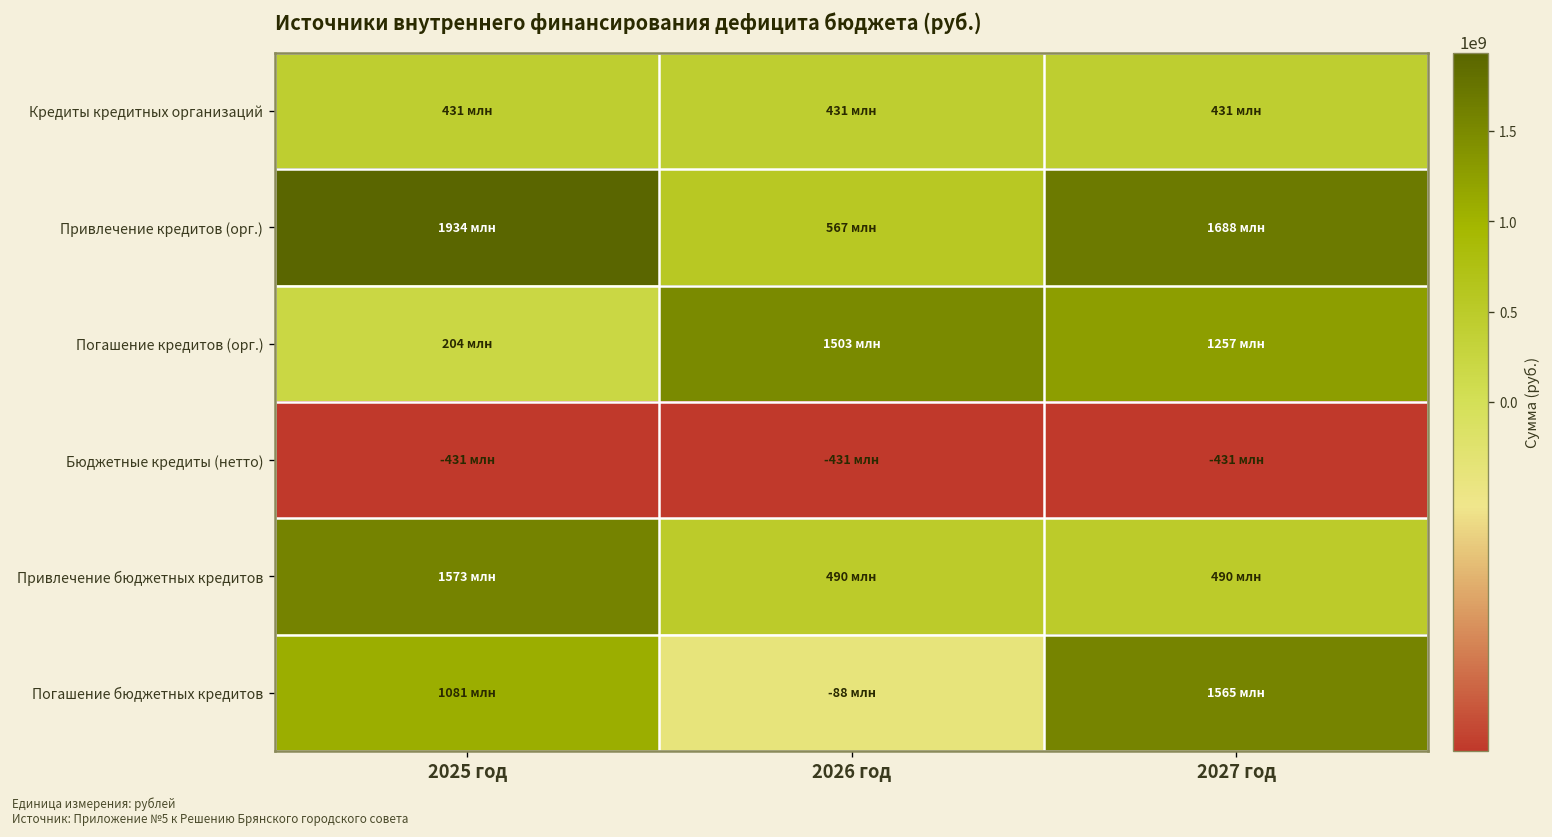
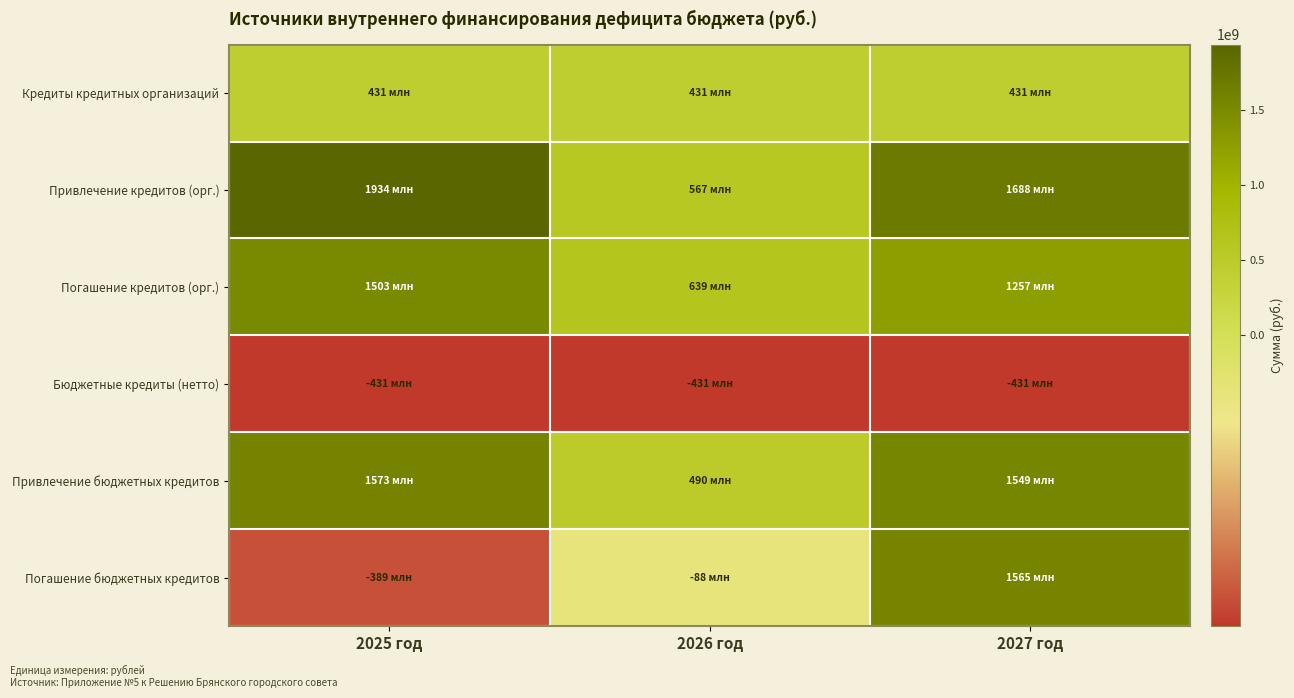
  {
    "Кредиты кредитных организаций": {
      "2025 год": 431,
      "2026 год": 431,
      "2027 год": 431
    },
    "Привлечение кредитов (орг.)": {
      "2025 год": 1934,
      "2026 год": 567,
      "2027 год": 1688
    },
    "Погашение кредитов (орг.)": {
-     "2025 год": 204,
-     "2026 год": 1503,
+     "2025 год": 1503,
+     "2026 год": 639,
      "2027 год": 1257
    },
    "Бюджетные кредиты (нетто)": {
      "2025 год": -431,
      "2026 год": -431,
      "2027 год": -431
    },
    "Привлечение бюджетных кредитов": {
      "2025 год": 1573,
      "2026 год": 490,
-     "2027 год": 490
+     "2027 год": 1549
    },
    "Погашение бюджетных кредитов": {
-     "2025 год": 1081,
+     "2025 год": -389,
      "2026 год": -88,
      "2027 год": 1565
    }
  }
